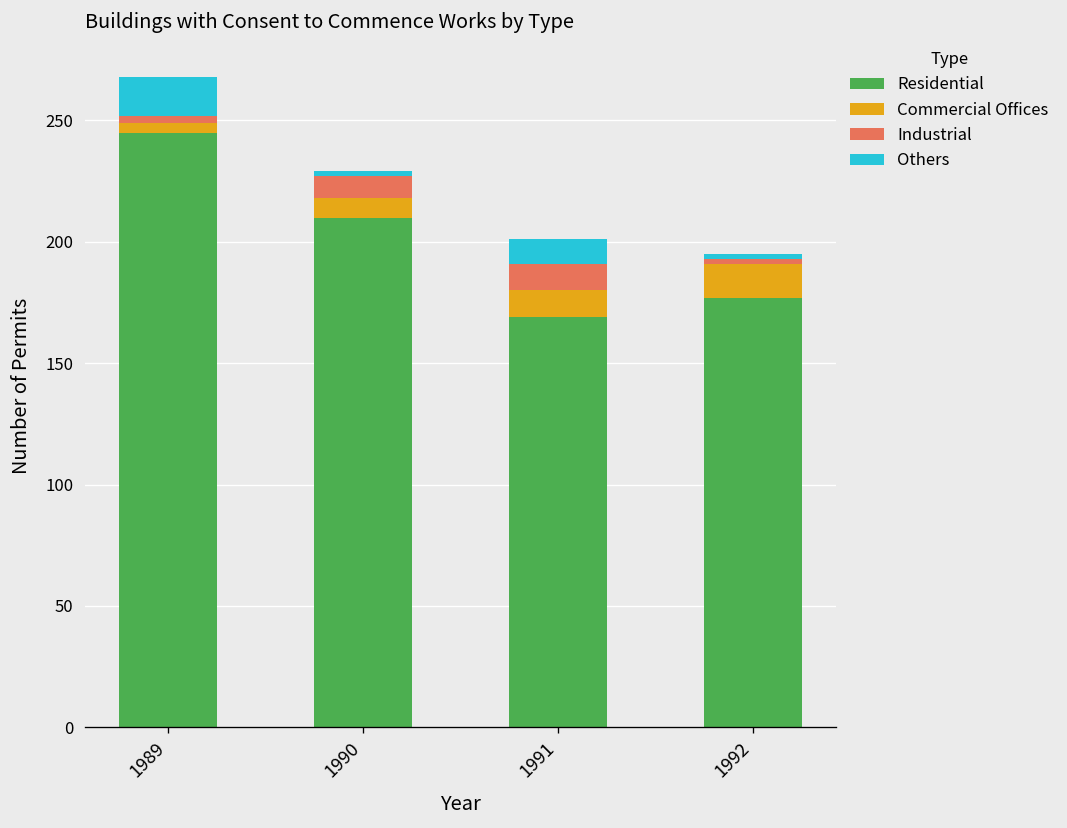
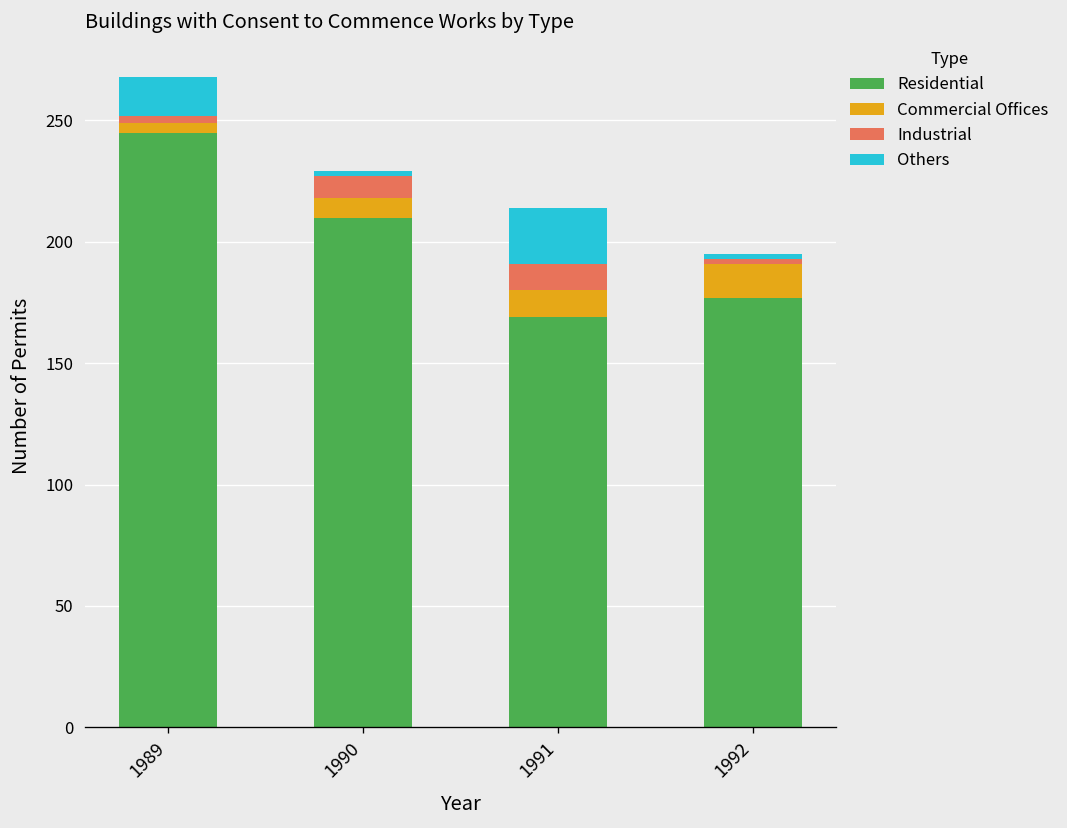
  {
    "Residential": {
      "1989": 245,
      "1990": 210,
      "1991": 169,
      "1992": 177
    },
    "Commercial Offices": {
      "1989": 4,
      "1990": 8,
      "1991": 11,
      "1992": 14
    },
    "Industrial": {
      "1989": 3,
      "1990": 9,
      "1991": 11,
      "1992": 2
    },
    "Others": {
      "1989": 16,
      "1990": 2,
-     "1991": 10,
+     "1991": 23,
      "1992": 2
    }
  }
